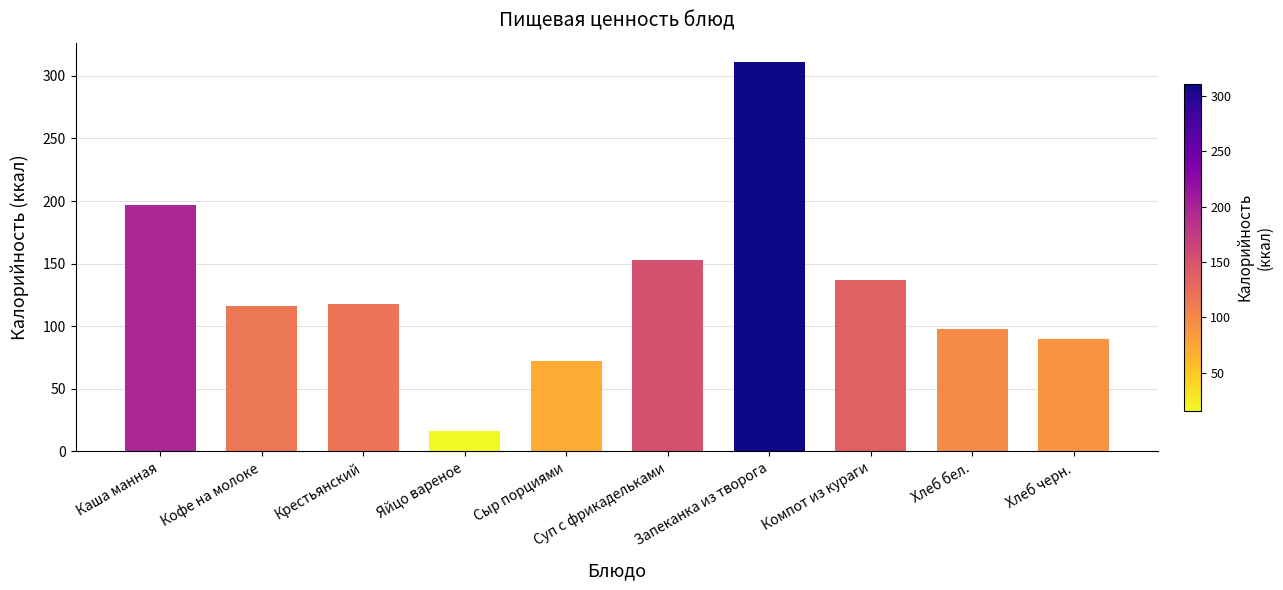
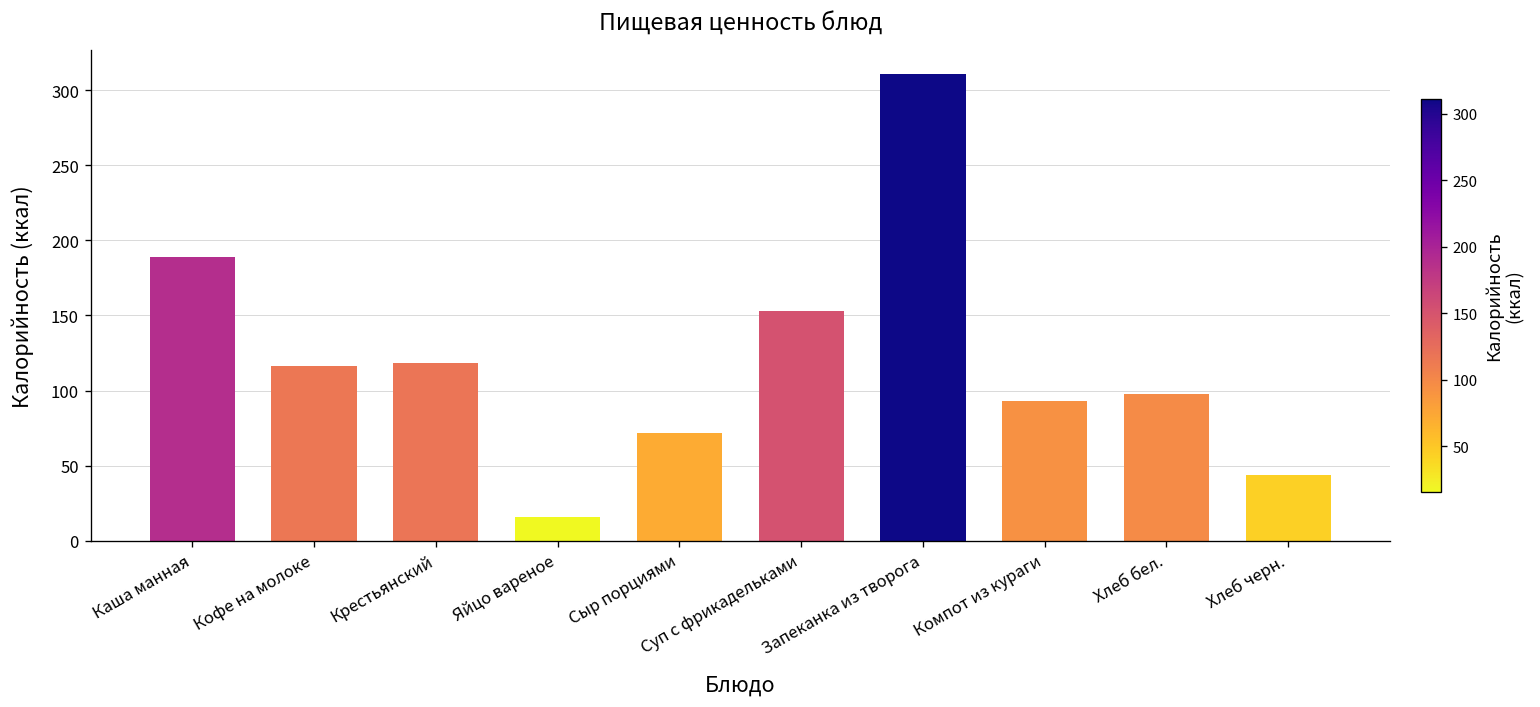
  {
-   "Каша манная": 197,
+   "Каша манная": 189,
    "Кофе на молоке": 116,
    "Крестьянский": 118,
    "Яйцо вареное": 16,
    "Сыр порциями": 72,
    "Суп с фрикадельками": 153,
    "Запеканка из творога": 311,
-   "Компот из кураги": 137,
+   "Компот из кураги": 93,
    "Хлеб бел.": 98,
-   "Хлеб черн.": 90
+   "Хлеб черн.": 44
  }
